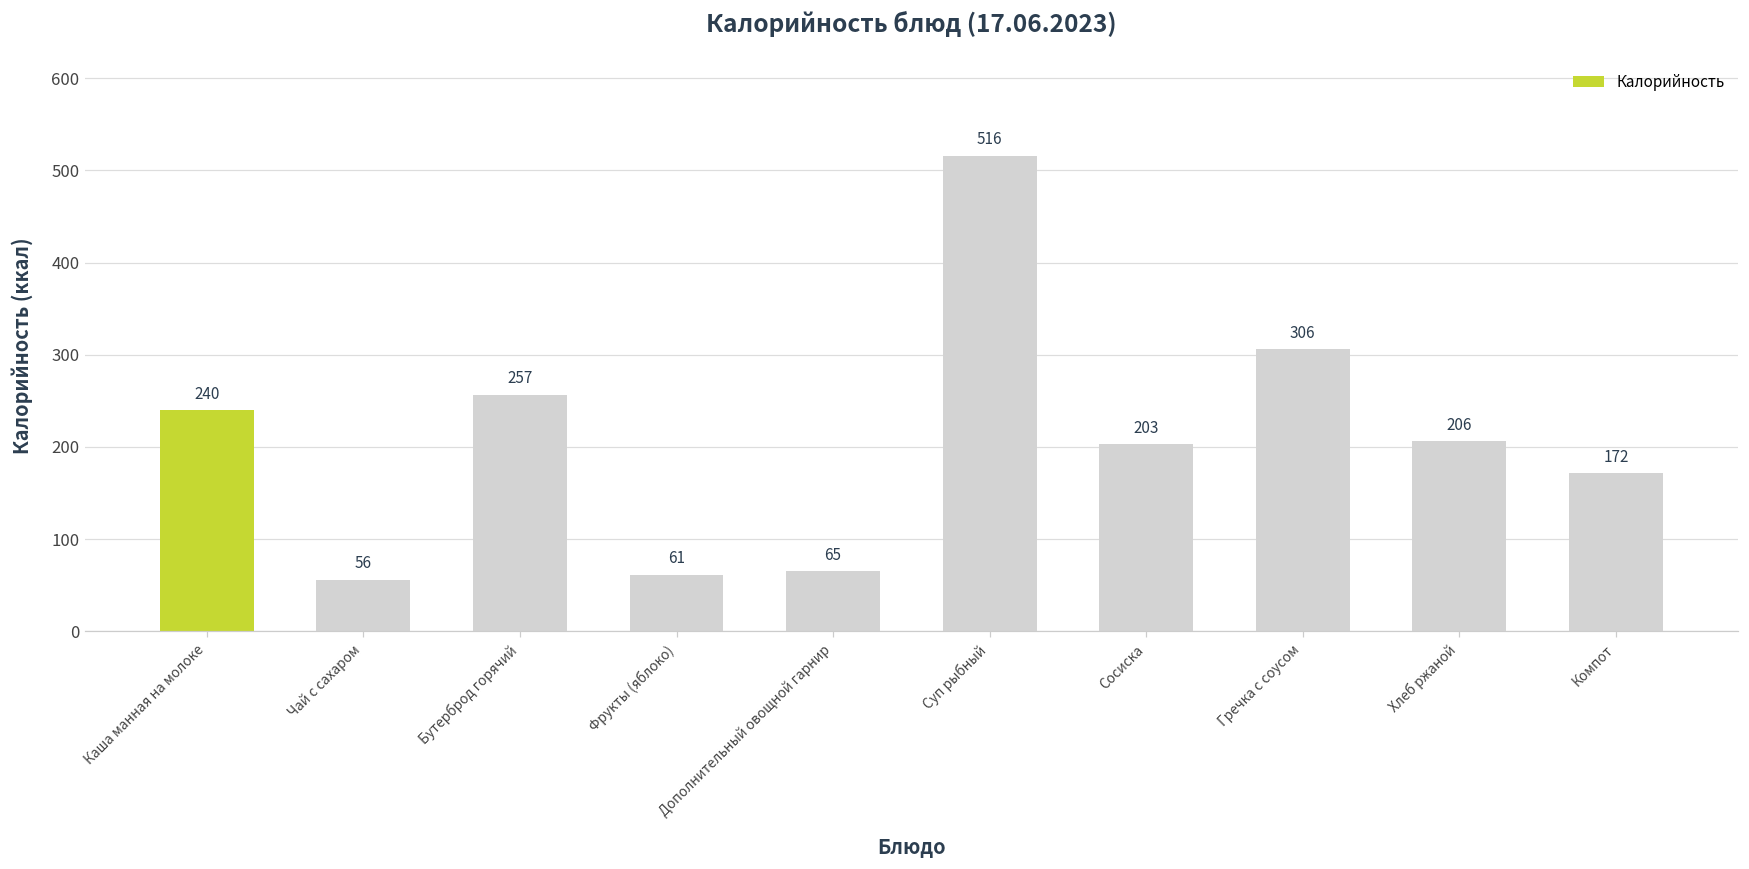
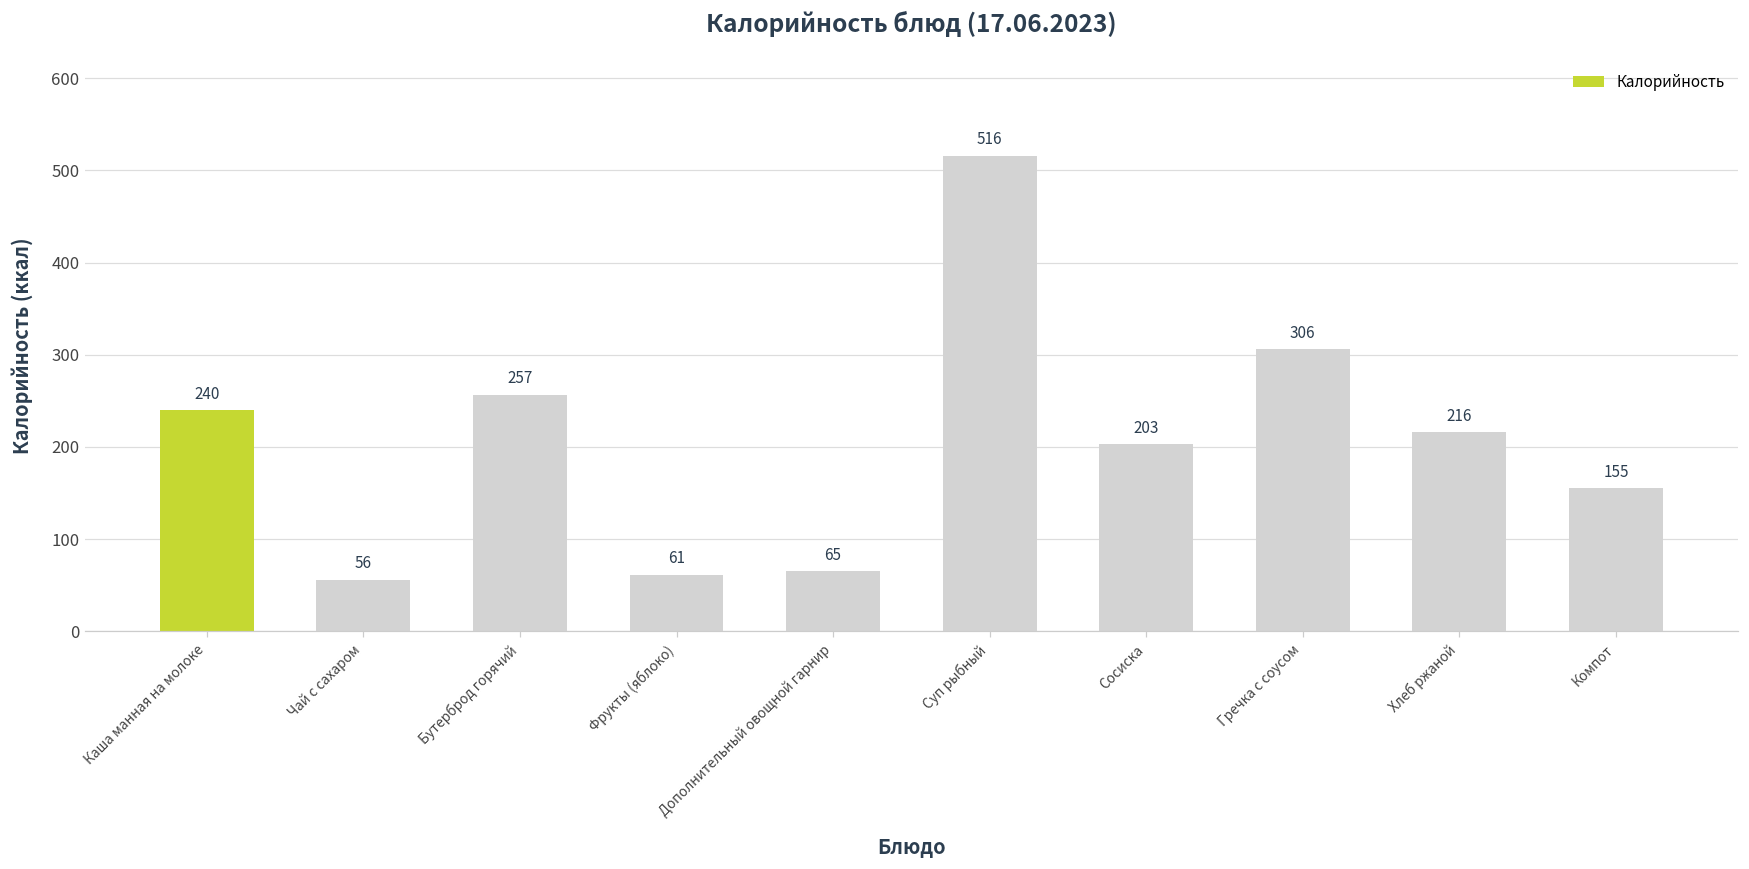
  {
    "Каша манная на молоке": 240,
    "Чай с сахаром": 56,
    "Бутерброд горячий": 257,
    "Фрукты (яблоко)": 61,
    "Дополнительный овощной гарнир": 65,
    "Суп рыбный": 516,
    "Сосиска": 203,
    "Гречка с соусом": 306,
-   "Хлеб ржаной": 206,
-   "Компот": 172
+   "Хлеб ржаной": 216,
+   "Компот": 155
  }
